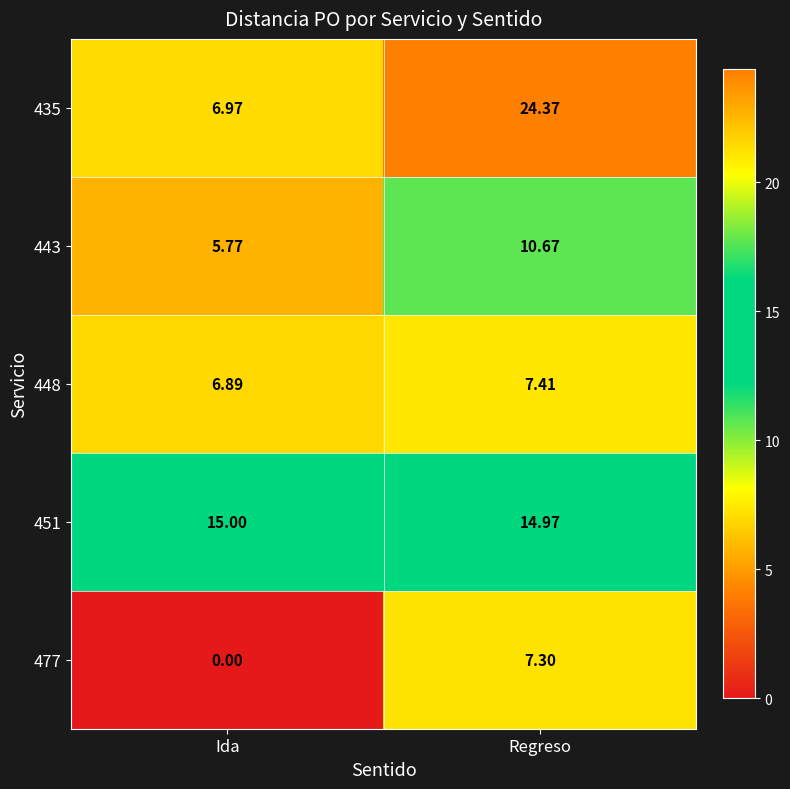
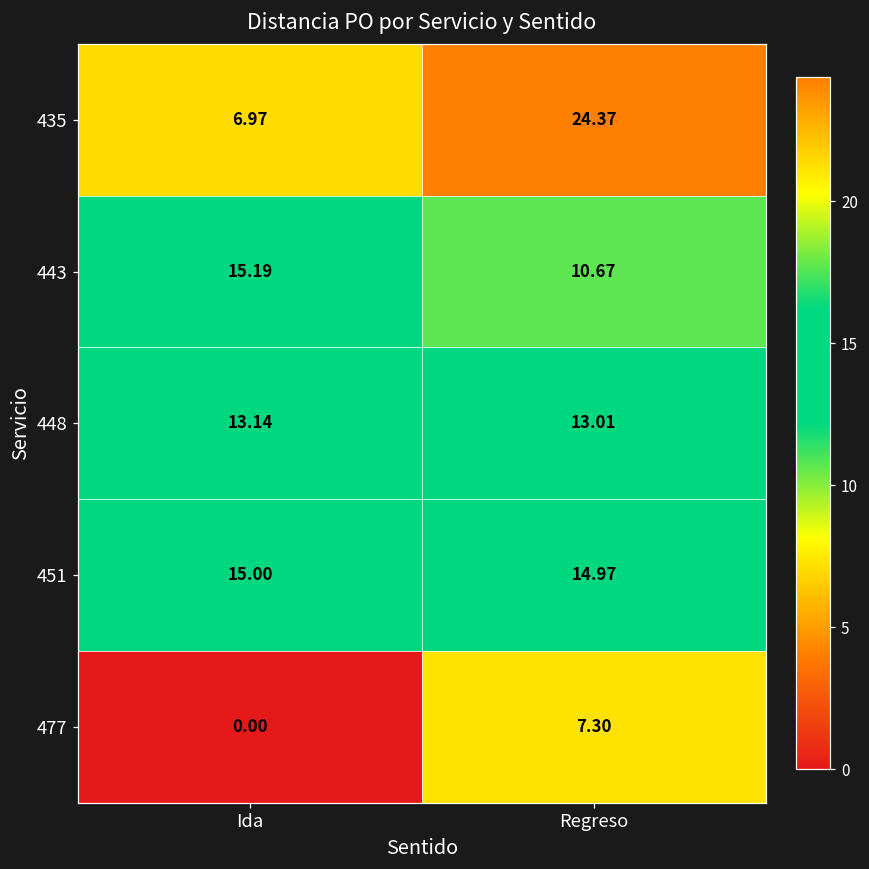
  {
    "435": {
      "Ida": 6.97,
      "Regreso": 24.37
    },
    "443": {
-     "Ida": 5.77,
+     "Ida": 15.19,
      "Regreso": 10.67
    },
    "448": {
-     "Ida": 6.89,
-     "Regreso": 7.41
+     "Ida": 13.14,
+     "Regreso": 13.01
    },
    "451": {
      "Ida": 15.00,
      "Regreso": 14.97
    },
    "477": {
      "Ida": 0.00,
      "Regreso": 7.30
    }
  }
